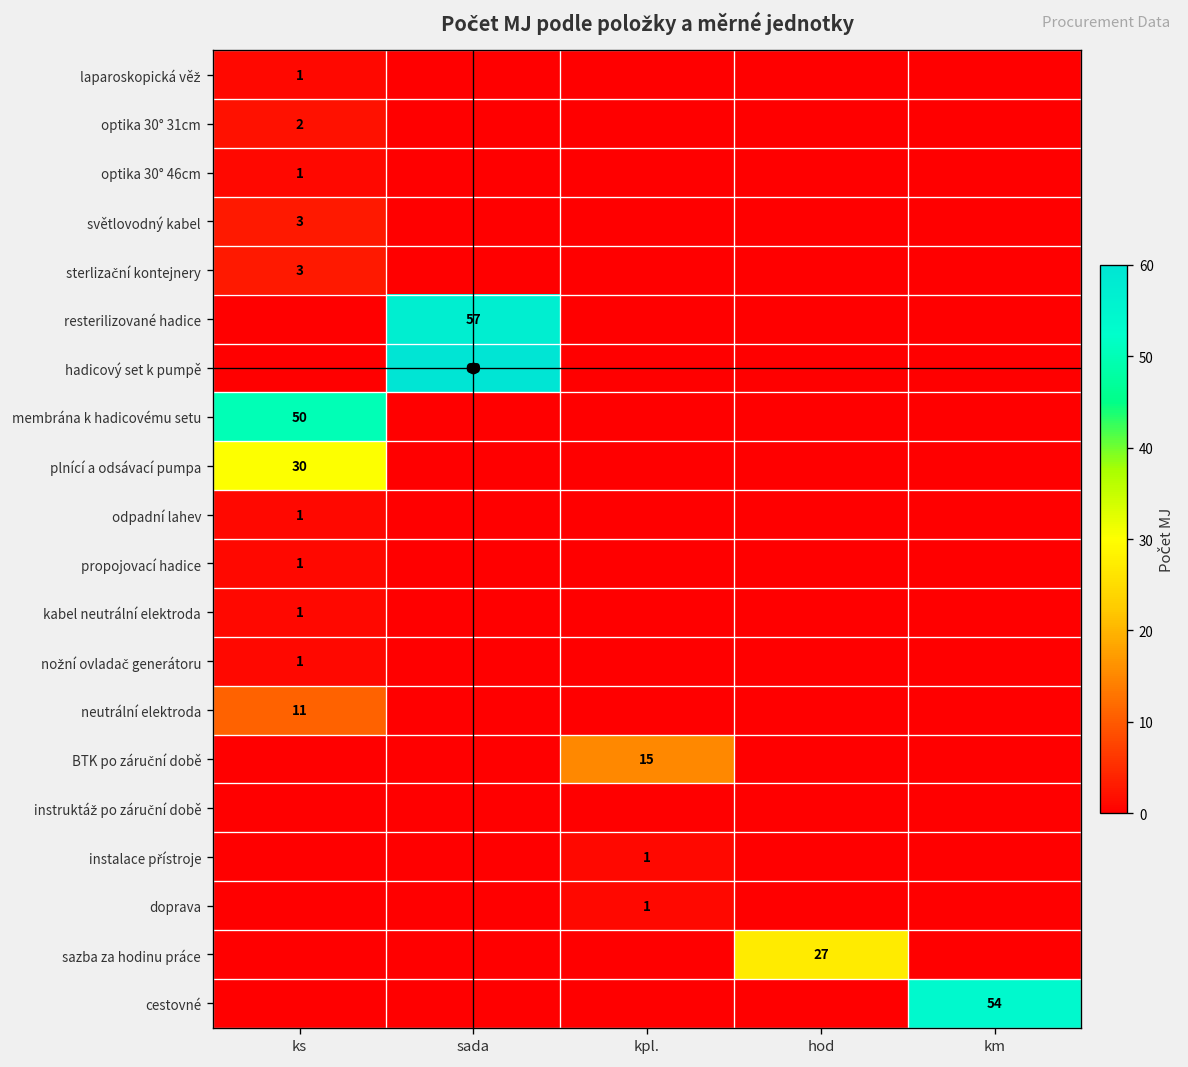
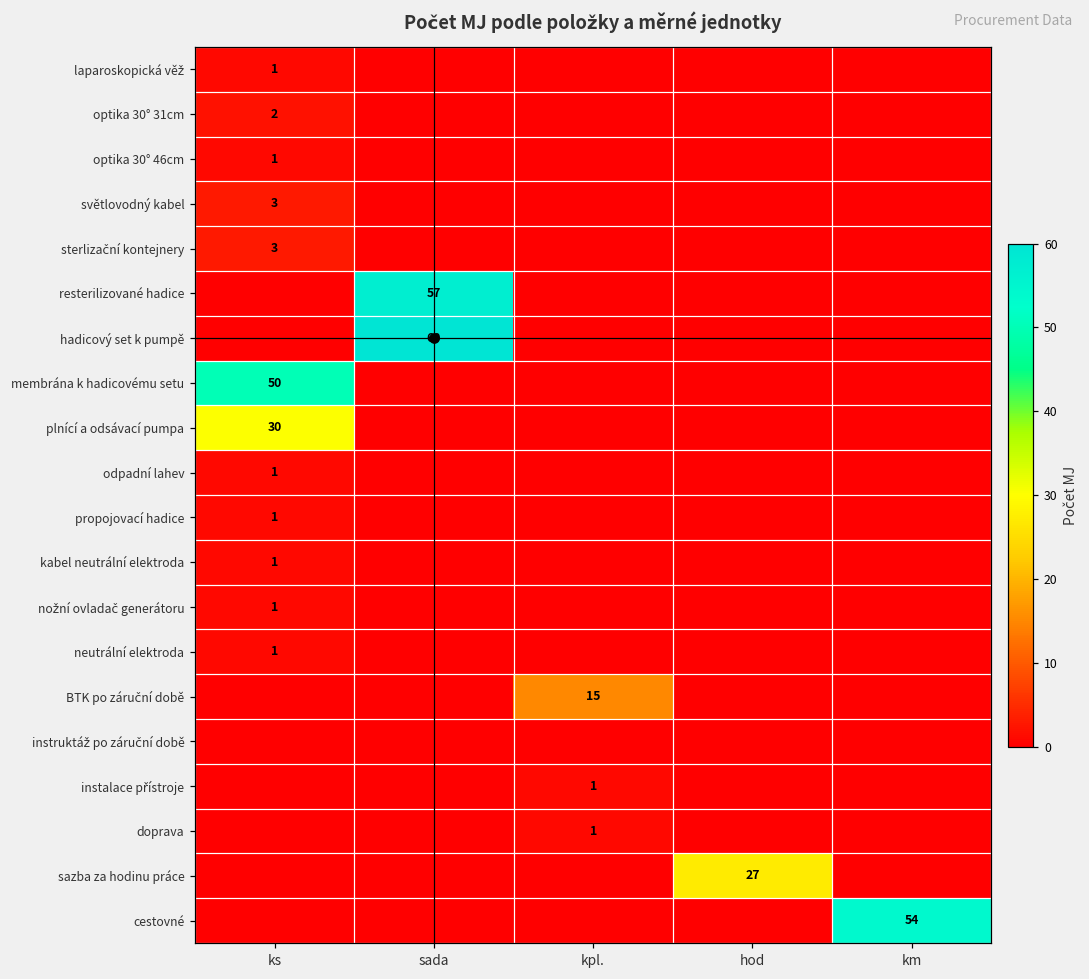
  {
    "laparoskopická věž": {
      "ks": 1
    },
    "optika 30° 31cm": {
      "ks": 2
    },
    "optika 30° 46cm": {
      "ks": 1
    },
    "světlovodný kabel": {
      "ks": 3
    },
    "sterlizační kontejnery": {
      "ks": 3
    },
    "resterilizované hadice": {
      "sada": 57
    },
    "membrána k hadicovému setu": {
      "ks": 50
    },
    "plnící a odsávací pumpa": {
      "ks": 30
    },
    "odpadní lahev": {
      "ks": 1
    },
    "propojovací hadice": {
      "ks": 1
    },
    "kabel neutrální elektroda": {
      "ks": 1
    },
    "nožní ovladač generátoru": {
      "ks": 1
    },
    "neutrální elektroda": {
-     "ks": 11
+     "ks": 1
    },
    "BTK po záruční době": {
      "kpl.": 15
    },
    "instalace přístroje": {
      "kpl.": 1
    },
    "doprava": {
      "kpl.": 1
    },
    "sazba za hodinu práce": {
      "hod": 27
    },
    "cestovné": {
      "km": 54
    }
  }
